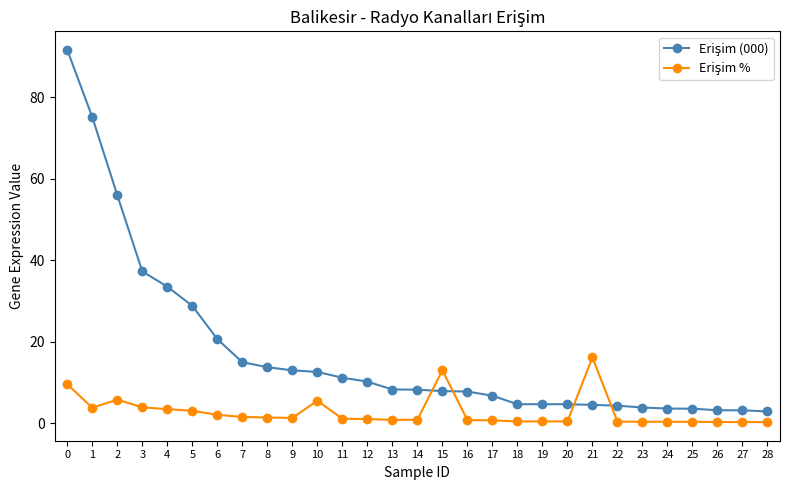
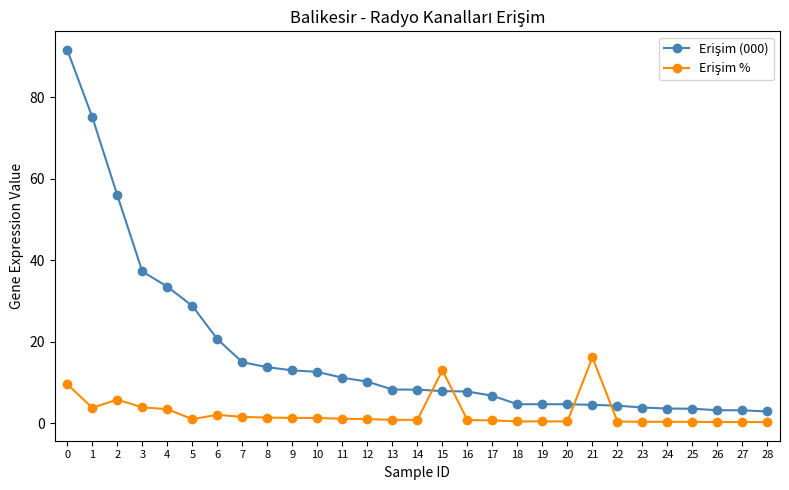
  {
    "Erişim (000)": {
      "0": 92,
      "1": 75,
      "2": 56,
      "3": 37,
      "4": 34,
      "5": 29,
      "6": 21,
      "7": 15,
      "8": 14,
      "9": 13,
      "10": 13,
      "11": 11,
      "12": 10,
      "13": 8,
      "14": 8,
      "15": 8,
      "16": 8,
      "17": 7,
      "18": 5,
      "19": 5,
      "20": 5,
      "21": 5,
      "22": 4,
      "23": 4,
      "24": 4,
      "25": 4,
      "26": 3,
      "27": 3,
      "28": 3
    },
    "Erişim %": {
      "0": 10,
      "1": 4,
      "2": 6,
      "3": 4,
      "4": 3,
-     "5": 3,
+     "5": 1,
      "6": 2,
      "7": 2,
      "8": 1,
      "9": 1,
-     "10": 6,
+     "10": 1,
      "11": 1,
      "12": 1,
      "13": 1,
      "14": 1,
      "15": 13,
      "16": 1,
      "17": 1,
      "18": 0,
      "19": 0,
      "20": 0,
      "21": 16,
      "22": 0,
      "23": 0,
      "24": 0,
      "25": 0,
      "26": 0,
      "27": 0,
      "28": 0
    }
  }
